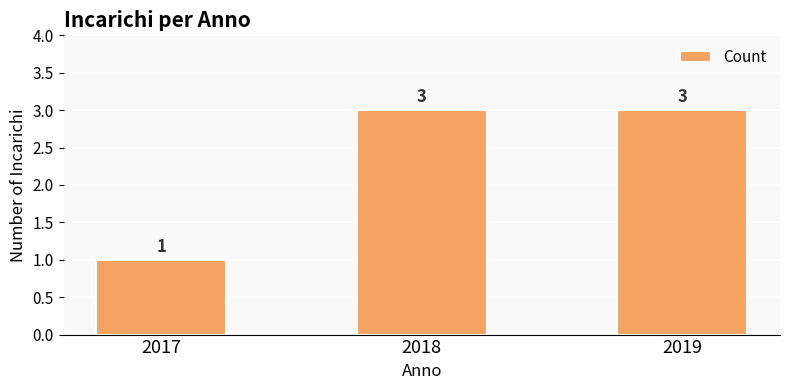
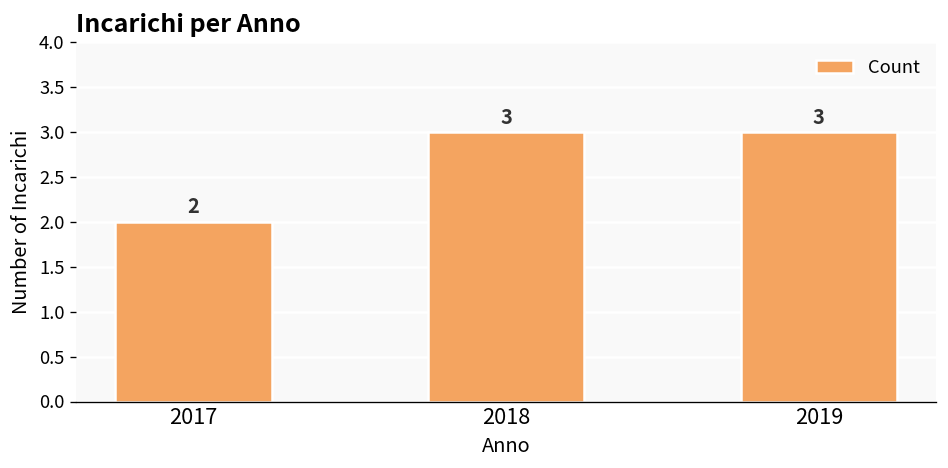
  {
-   "2017": 1,
+   "2017": 2,
    "2018": 3,
    "2019": 3
  }
